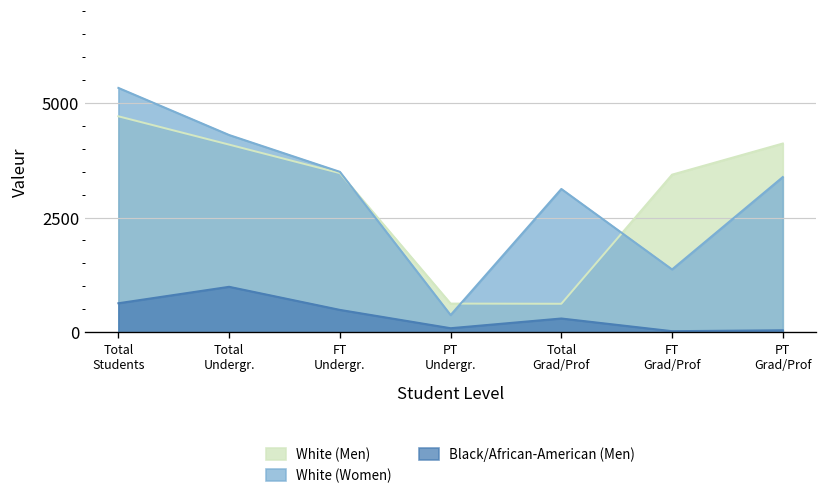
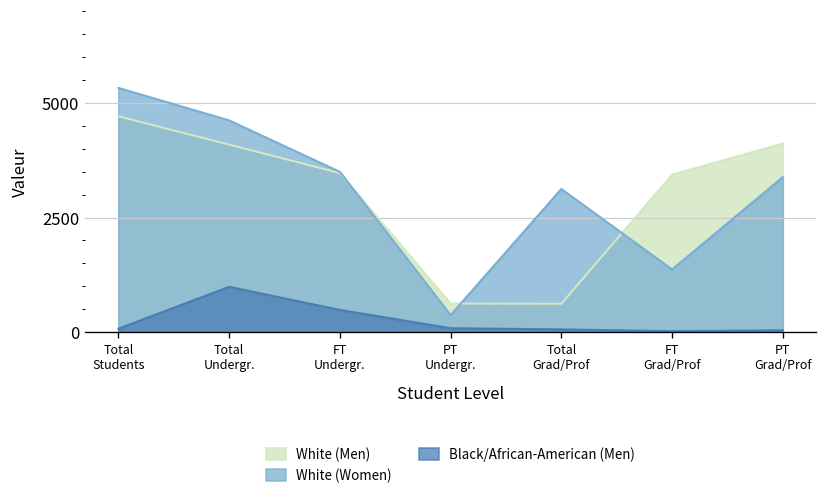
  {
    "White (Men)": {
      "Total Students": 4700,
      "Total Undergr.": 4100,
      "PT Undergr.": 600,
      "Total Grad/Prof": 600,
      "FT Grad/Prof": 3400,
      "PT Grad/Prof": 4100
    },
    "White (Women)": {
      "Total Students": 5300,
-     "Total Undergr.": 4300,
+     "Total Undergr.": 4600,
      "PT Undergr.": 400,
      "Total Grad/Prof": 3100,
      "FT Grad/Prof": 1400,
      "PT Grad/Prof": 3400
    },
    "Black/African-American (Men)": {
-     "Total Students": 600,
+     "Total Students": 100,
      "Total Undergr.": 1000,
      "FT Undergr.": 500,
      "PT Undergr.": 100,
-     "Total Grad/Prof": 300,
+     "Total Grad/Prof": 100,
      "FT Grad/Prof": 0,
      "PT Grad/Prof": 0
    }
  }
